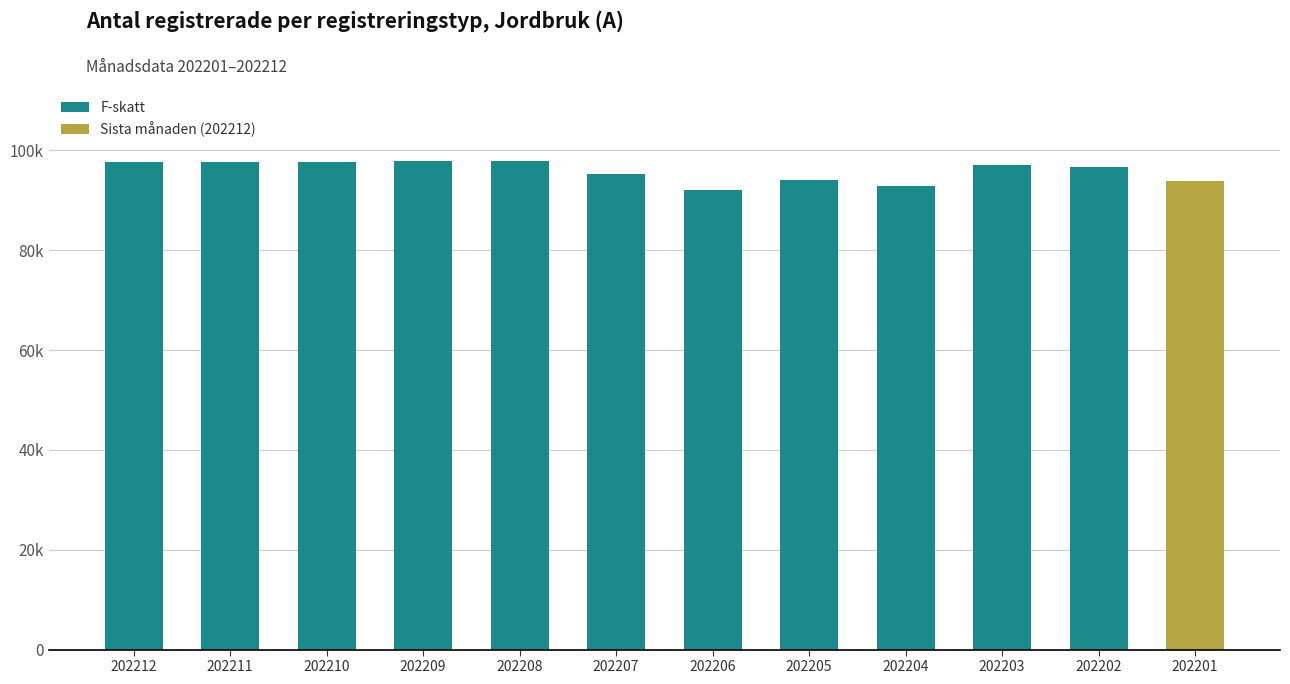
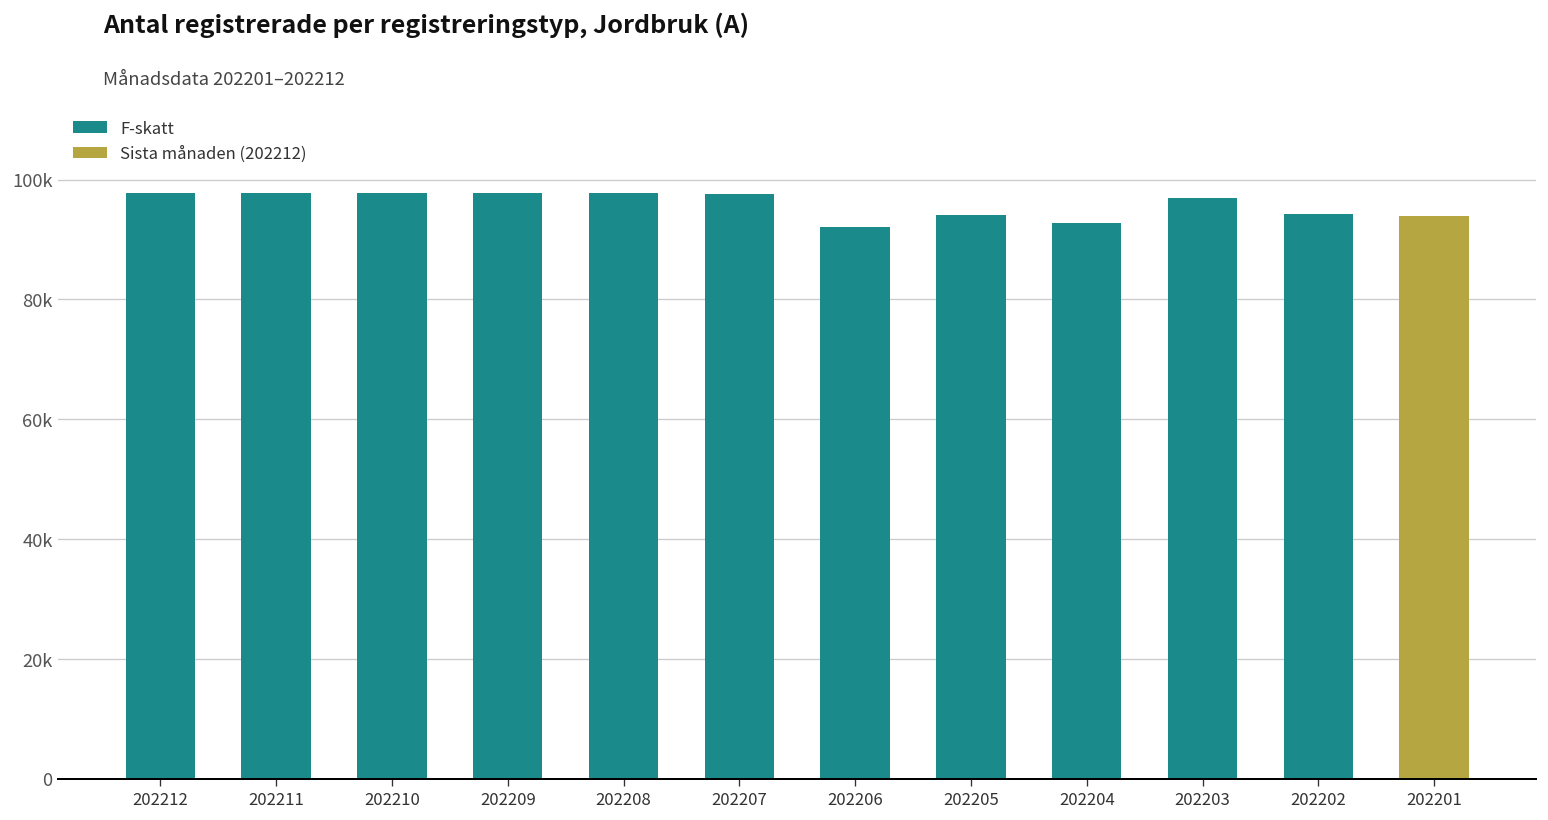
  {
    "202212": 98000,
    "202211": 98000,
    "202210": 98000,
    "202209": 98000,
    "202208": 98000,
-   "202207": 95000,
+   "202207": 98000,
    "202206": 92000,
    "202205": 94000,
    "202204": 93000,
    "202203": 97000,
-   "202202": 97000,
+   "202202": 94000,
    "202201": 94000
  }
